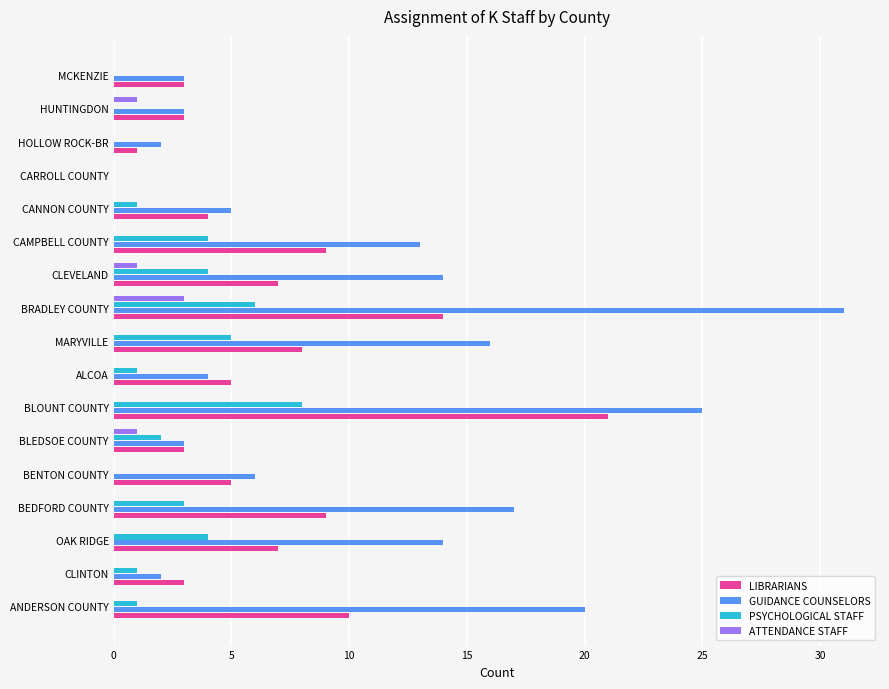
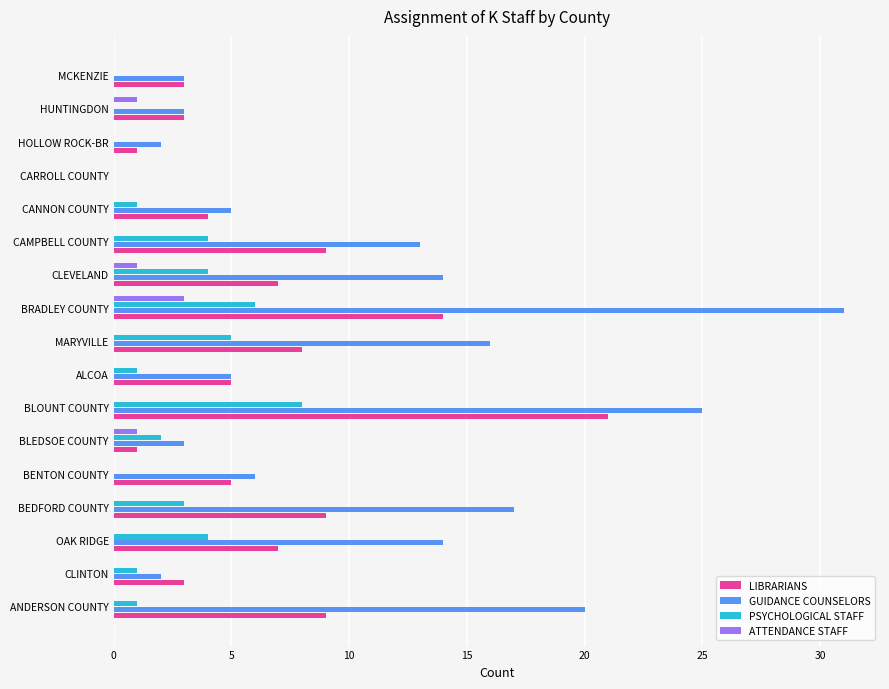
  {
    "LIBRARIANS": {
      "MCKENZIE": 3,
      "HUNTINGDON": 3,
      "HOLLOW ROCK-BR": 1,
      "CARROLL COUNTY": 0,
      "CANNON COUNTY": 4,
      "CAMPBELL COUNTY": 9,
      "CLEVELAND": 7,
      "BRADLEY COUNTY": 14,
      "MARYVILLE": 8,
      "ALCOA": 5,
      "BLOUNT COUNTY": 21,
-     "BLEDSOE COUNTY": 3,
+     "BLEDSOE COUNTY": 1,
      "BENTON COUNTY": 5,
      "BEDFORD COUNTY": 9,
      "OAK RIDGE": 7,
      "CLINTON": 3,
-     "ANDERSON COUNTY": 10
+     "ANDERSON COUNTY": 9
    },
    "GUIDANCE COUNSELORS": {
      "MCKENZIE": 3,
      "HUNTINGDON": 3,
      "HOLLOW ROCK-BR": 2,
      "CARROLL COUNTY": 0,
      "CANNON COUNTY": 5,
      "CAMPBELL COUNTY": 13,
      "CLEVELAND": 14,
      "BRADLEY COUNTY": 31,
      "MARYVILLE": 16,
-     "ALCOA": 4,
+     "ALCOA": 5,
      "BLOUNT COUNTY": 25,
      "BLEDSOE COUNTY": 3,
      "BENTON COUNTY": 6,
      "BEDFORD COUNTY": 17,
      "OAK RIDGE": 14,
      "CLINTON": 2,
      "ANDERSON COUNTY": 20
    },
    "PSYCHOLOGICAL STAFF": {
      "MCKENZIE": 0,
      "HUNTINGDON": 0,
      "HOLLOW ROCK-BR": 0,
      "CARROLL COUNTY": 0,
      "CANNON COUNTY": 1,
      "CAMPBELL COUNTY": 4,
      "CLEVELAND": 4,
      "BRADLEY COUNTY": 6,
      "MARYVILLE": 5,
      "ALCOA": 1,
      "BLOUNT COUNTY": 8,
      "BLEDSOE COUNTY": 2,
      "BENTON COUNTY": 0,
      "BEDFORD COUNTY": 3,
      "OAK RIDGE": 4,
      "CLINTON": 1,
      "ANDERSON COUNTY": 1
    },
    "ATTENDANCE STAFF": {
      "MCKENZIE": 0,
      "HUNTINGDON": 1,
      "HOLLOW ROCK-BR": 0,
      "CARROLL COUNTY": 0,
      "CANNON COUNTY": 0,
      "CAMPBELL COUNTY": 0,
      "CLEVELAND": 1,
      "BRADLEY COUNTY": 3,
      "MARYVILLE": 0,
      "ALCOA": 0,
      "BLOUNT COUNTY": 0,
      "BLEDSOE COUNTY": 1,
      "BENTON COUNTY": 0,
      "BEDFORD COUNTY": 0,
      "OAK RIDGE": 0,
      "CLINTON": 0,
      "ANDERSON COUNTY": 0
    }
  }
